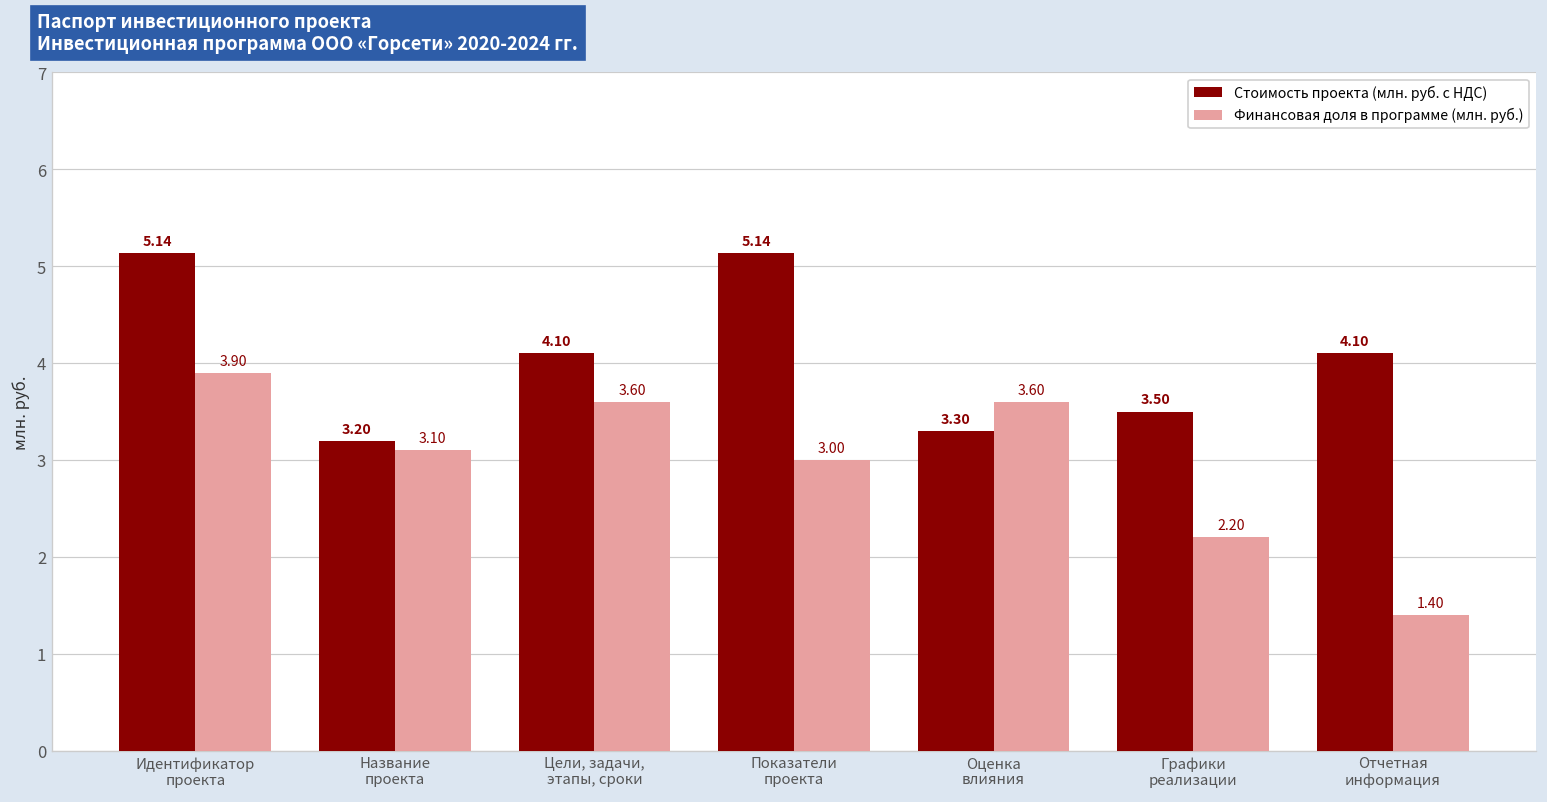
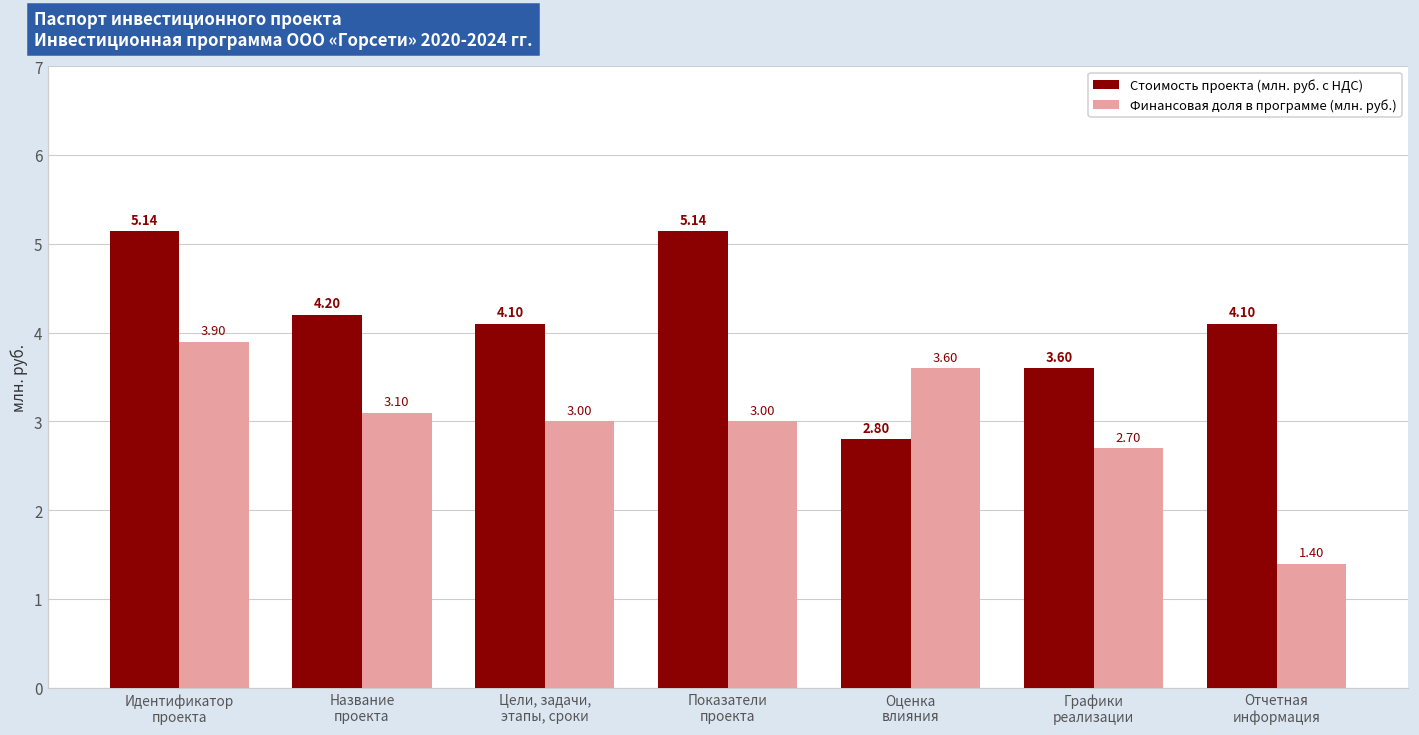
  {
    "Стоимость проекта (млн. руб. с НДС)": {
      "Идентификатор проекта": 5.14,
-     "Название проекта": 3.20,
+     "Название проекта": 4.20,
      "Цели, задачи, этапы, сроки": 4.10,
      "Показатели проекта": 5.14,
-     "Оценка влияния": 3.30,
-     "Графики реализации": 3.50,
+     "Оценка влияния": 2.80,
+     "Графики реализации": 3.60,
      "Отчетная информация": 4.10
    },
    "Финансовая доля в программе (млн. руб.)": {
      "Идентификатор проекта": 3.90,
      "Название проекта": 3.10,
-     "Цели, задачи, этапы, сроки": 3.60,
+     "Цели, задачи, этапы, сроки": 3.00,
      "Показатели проекта": 3.00,
      "Оценка влияния": 3.60,
-     "Графики реализации": 2.20,
+     "Графики реализации": 2.70,
      "Отчетная информация": 1.40
    }
  }
